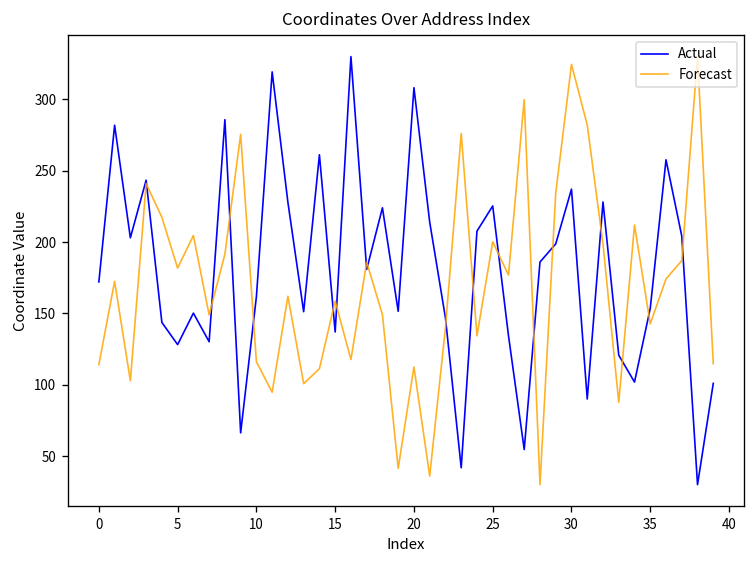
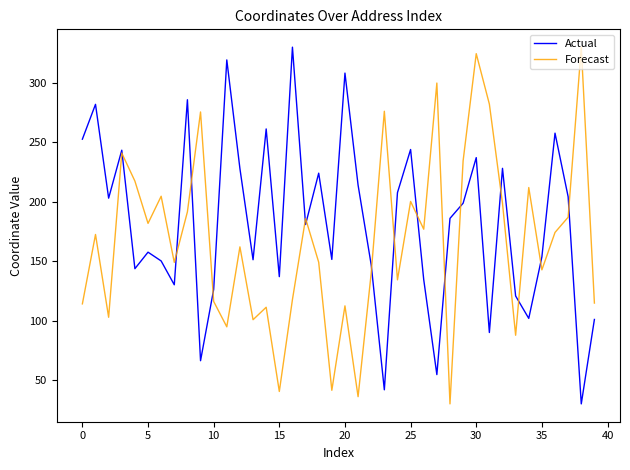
  {
    "Actual": {
-     "0": 172,
-     "5": 128,
-     "10": 162,
+     "0": 253,
+     "5": 158,
+     "10": 126,
      "15": 137,
      "20": 308,
-     "25": 225,
+     "25": 244,
      "30": 237,
      "35": 154
    },
    "Forecast": {
      "0": 114,
      "5": 182,
      "10": 116,
-     "15": 159,
+     "15": 40,
      "20": 112,
      "25": 200,
      "30": 325,
      "35": 143
    }
  }
